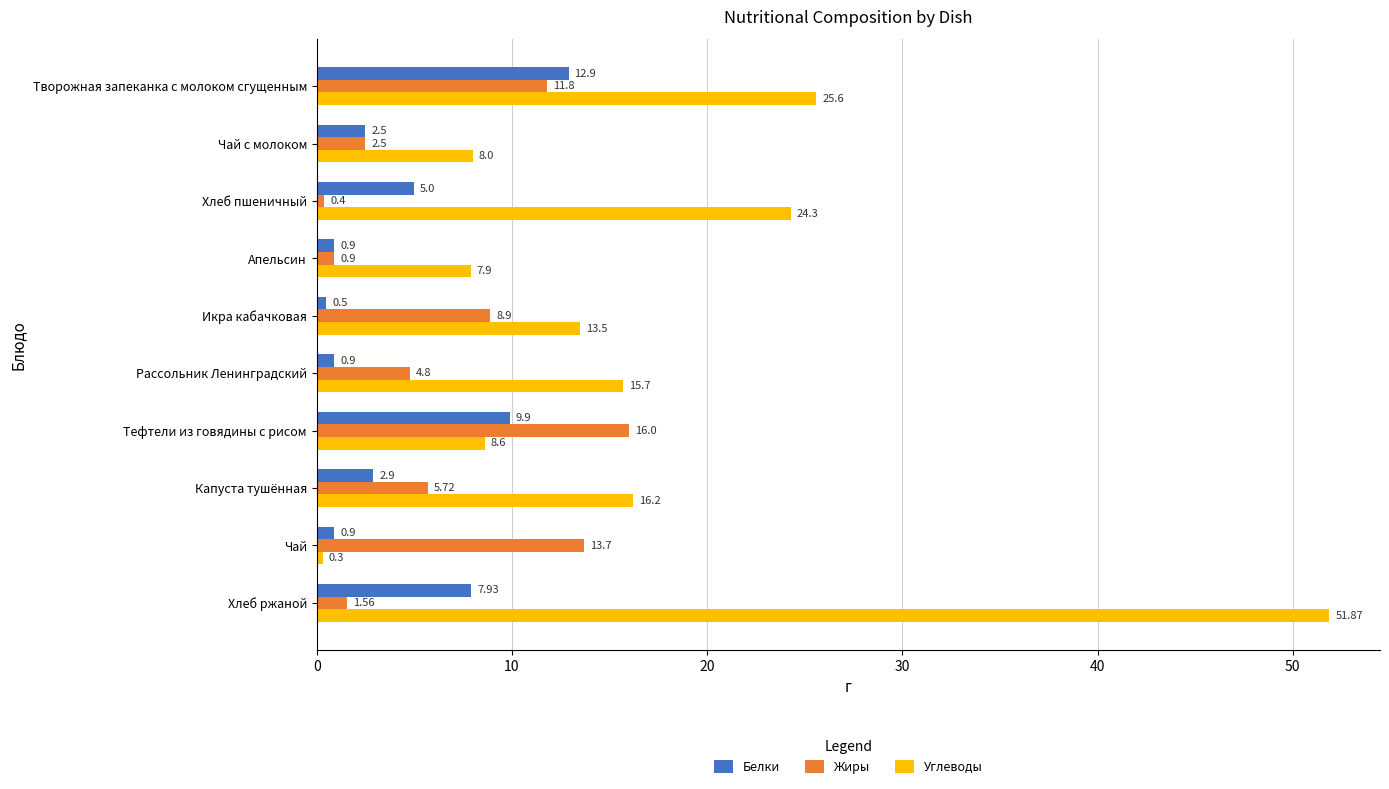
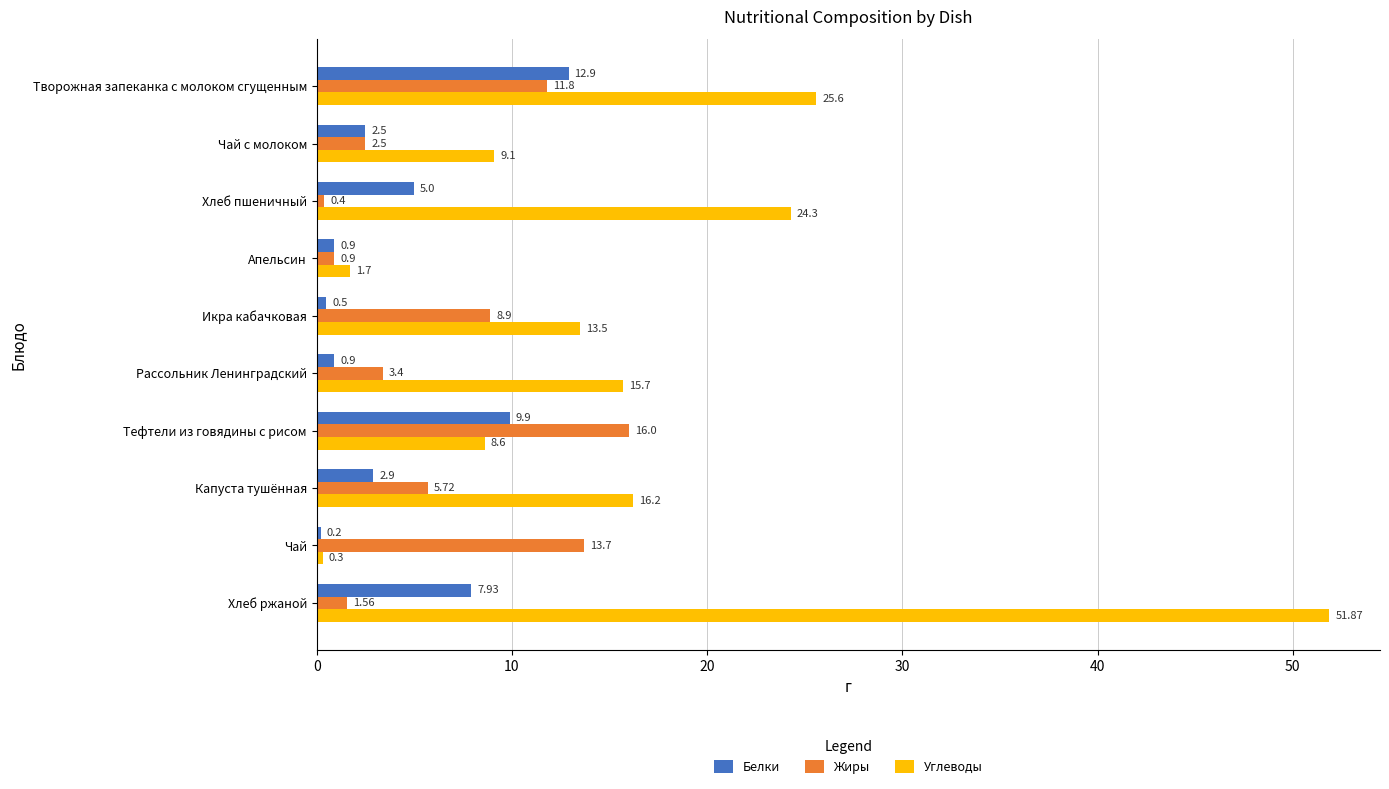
  {
    "Белки": {
      "Творожная запеканка с молоком сгущенным": 12.9,
      "Чай с молоком": 2.5,
      "Хлеб пшеничный": 5.0,
      "Апельсин": 0.9,
      "Икра кабачковая": 0.5,
      "Рассольник Ленинградский": 0.9,
      "Тефтели из говядины с рисом": 9.9,
      "Капуста тушённая": 2.9,
-     "Чай": 0.9,
+     "Чай": 0.2,
      "Хлеб ржаной": 7.93
    },
    "Жиры": {
      "Творожная запеканка с молоком сгущенным": 11.8,
      "Чай с молоком": 2.5,
      "Хлеб пшеничный": 0.4,
      "Апельсин": 0.9,
      "Икра кабачковая": 8.9,
-     "Рассольник Ленинградский": 4.8,
+     "Рассольник Ленинградский": 3.4,
      "Тефтели из говядины с рисом": 16.0,
      "Капуста тушённая": 5.72,
      "Чай": 13.7,
      "Хлеб ржаной": 1.56
    },
    "Углеводы": {
      "Творожная запеканка с молоком сгущенным": 25.6,
-     "Чай с молоком": 8.0,
+     "Чай с молоком": 9.1,
      "Хлеб пшеничный": 24.3,
-     "Апельсин": 7.9,
+     "Апельсин": 1.7,
      "Икра кабачковая": 13.5,
      "Рассольник Ленинградский": 15.7,
      "Тефтели из говядины с рисом": 8.6,
      "Капуста тушённая": 16.2,
      "Чай": 0.3,
      "Хлеб ржаной": 51.87
    }
  }
